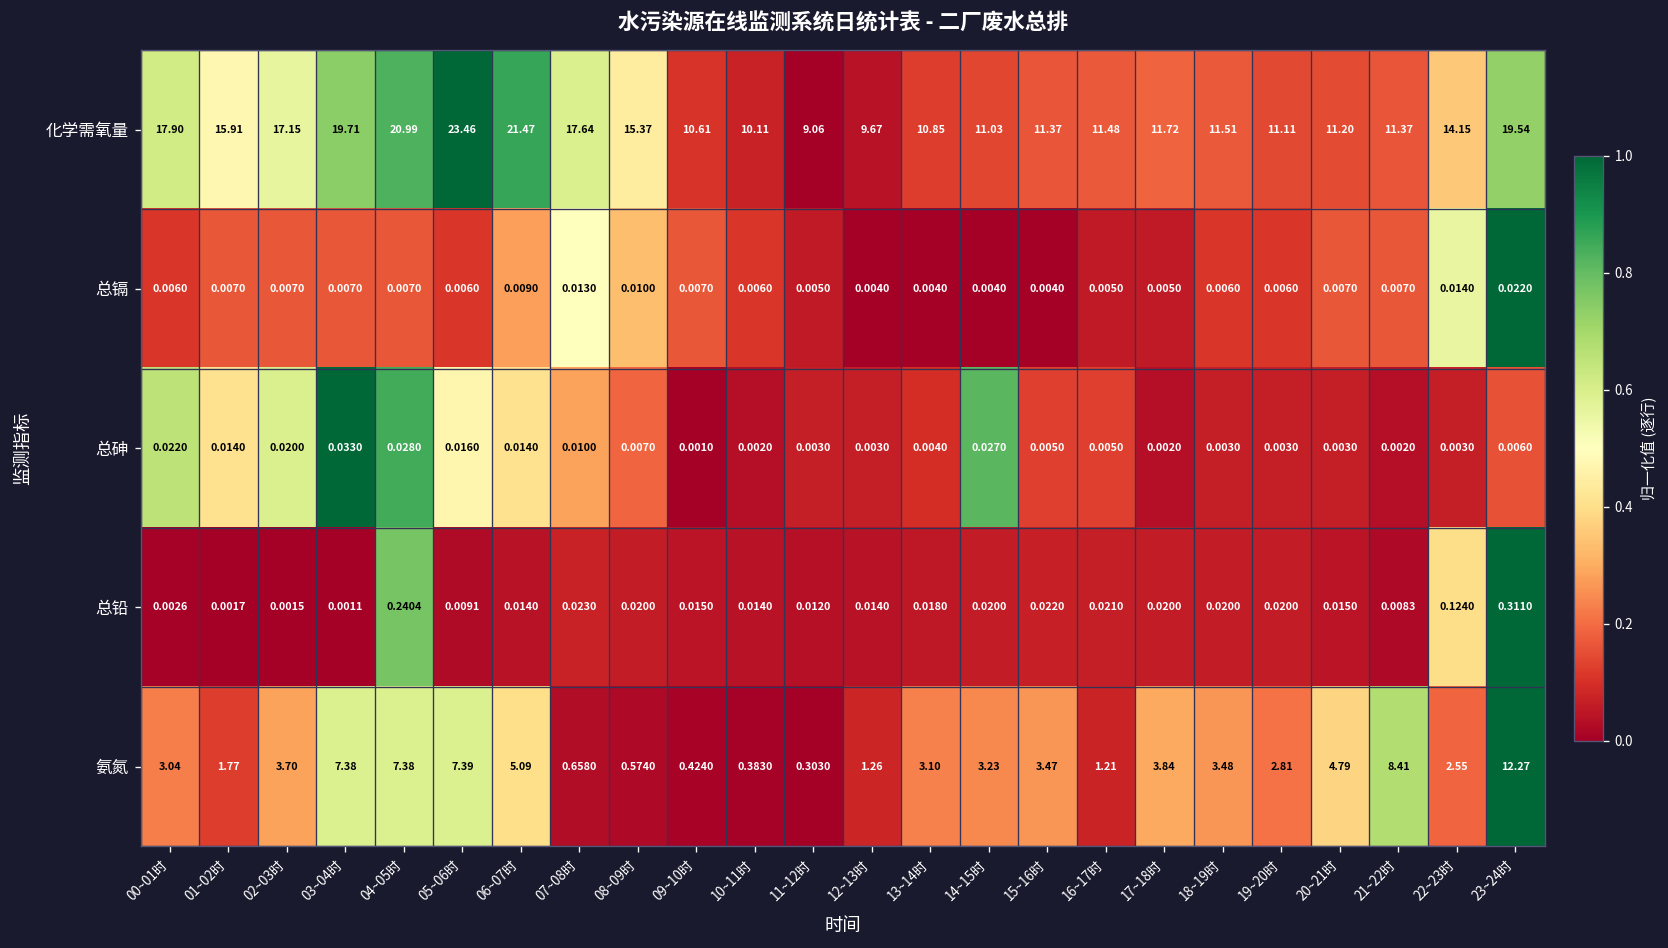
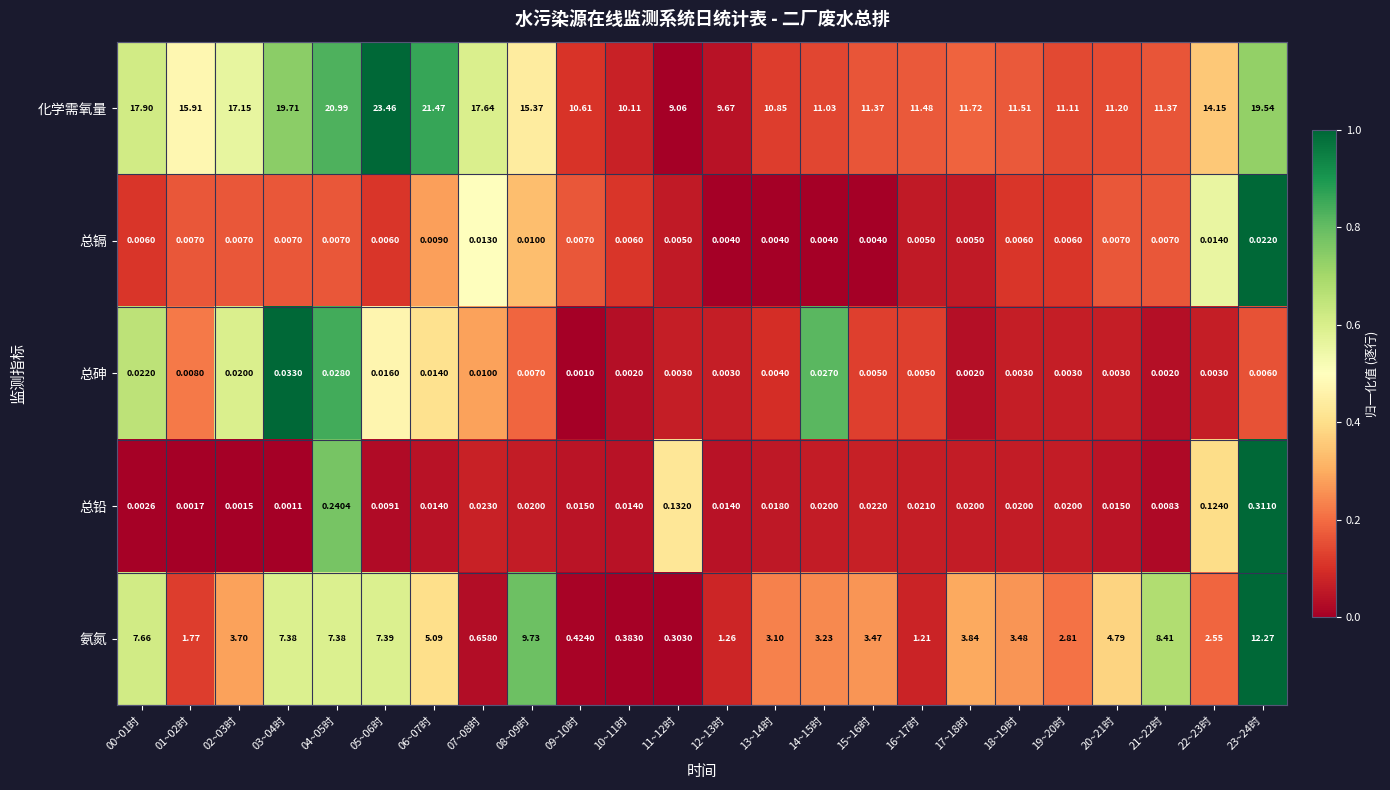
  {
    "化学需氧量": {
      "00~01时": 17.90,
      "01~02时": 15.91,
      "02~03时": 17.15,
      "03~04时": 19.71,
      "04~05时": 20.99,
      "05~06时": 23.46,
      "06~07时": 21.47,
      "07~08时": 17.64,
      "08~09时": 15.37,
      "09~10时": 10.61,
      "10~11时": 10.11,
      "11~12时": 9.06,
      "12~13时": 9.67,
      "13~14时": 10.85,
      "14~15时": 11.03,
      "15~16时": 11.37,
      "16~17时": 11.48,
      "17~18时": 11.72,
      "18~19时": 11.51,
      "19~20时": 11.11,
      "20~21时": 11.20,
      "21~22时": 11.37,
      "22~23时": 14.15,
      "23~24时": 19.54
    },
    "总镉": {
      "00~01时": 0.0060,
      "01~02时": 0.0070,
      "02~03时": 0.0070,
      "03~04时": 0.0070,
      "04~05时": 0.0070,
      "05~06时": 0.0060,
      "06~07时": 0.0090,
      "07~08时": 0.0130,
      "08~09时": 0.0100,
      "09~10时": 0.0070,
      "10~11时": 0.0060,
      "11~12时": 0.0050,
      "12~13时": 0.0040,
      "13~14时": 0.0040,
      "14~15时": 0.0040,
      "15~16时": 0.0040,
      "16~17时": 0.0050,
      "17~18时": 0.0050,
      "18~19时": 0.0060,
      "19~20时": 0.0060,
      "20~21时": 0.0070,
      "21~22时": 0.0070,
      "22~23时": 0.0140,
      "23~24时": 0.0220
    },
    "总砷": {
      "00~01时": 0.0220,
-     "01~02时": 0.0140,
+     "01~02时": 0.0080,
      "02~03时": 0.0200,
      "03~04时": 0.0330,
      "04~05时": 0.0280,
      "05~06时": 0.0160,
      "06~07时": 0.0140,
      "07~08时": 0.0100,
      "08~09时": 0.0070,
      "09~10时": 0.0010,
      "10~11时": 0.0020,
      "11~12时": 0.0030,
      "12~13时": 0.0030,
      "13~14时": 0.0040,
      "14~15时": 0.0270,
      "15~16时": 0.0050,
      "16~17时": 0.0050,
      "17~18时": 0.0020,
      "18~19时": 0.0030,
      "19~20时": 0.0030,
      "20~21时": 0.0030,
      "21~22时": 0.0020,
      "22~23时": 0.0030,
      "23~24时": 0.0060
    },
    "总铅": {
      "00~01时": 0.0026,
      "01~02时": 0.0017,
      "02~03时": 0.0015,
      "03~04时": 0.0011,
      "04~05时": 0.2404,
      "05~06时": 0.0091,
      "06~07时": 0.0140,
      "07~08时": 0.0230,
      "08~09时": 0.0200,
      "09~10时": 0.0150,
      "10~11时": 0.0140,
-     "11~12时": 0.0120,
+     "11~12时": 0.1320,
      "12~13时": 0.0140,
      "13~14时": 0.0180,
      "14~15时": 0.0200,
      "15~16时": 0.0220,
      "16~17时": 0.0210,
      "17~18时": 0.0200,
      "18~19时": 0.0200,
      "19~20时": 0.0200,
      "20~21时": 0.0150,
      "21~22时": 0.0083,
      "22~23时": 0.1240,
      "23~24时": 0.3110
    },
    "氨氮": {
-     "00~01时": 3.04,
+     "00~01时": 7.66,
      "01~02时": 1.77,
      "02~03时": 3.70,
      "03~04时": 7.38,
      "04~05时": 7.38,
      "05~06时": 7.39,
      "06~07时": 5.09,
      "07~08时": 0.6580,
-     "08~09时": 0.5740,
+     "08~09时": 9.73,
      "09~10时": 0.4240,
      "10~11时": 0.3830,
      "11~12时": 0.3030,
      "12~13时": 1.26,
      "13~14时": 3.10,
      "14~15时": 3.23,
      "15~16时": 3.47,
      "16~17时": 1.21,
      "17~18时": 3.84,
      "18~19时": 3.48,
      "19~20时": 2.81,
      "20~21时": 4.79,
      "21~22时": 8.41,
      "22~23时": 2.55,
      "23~24时": 12.27
    }
  }
